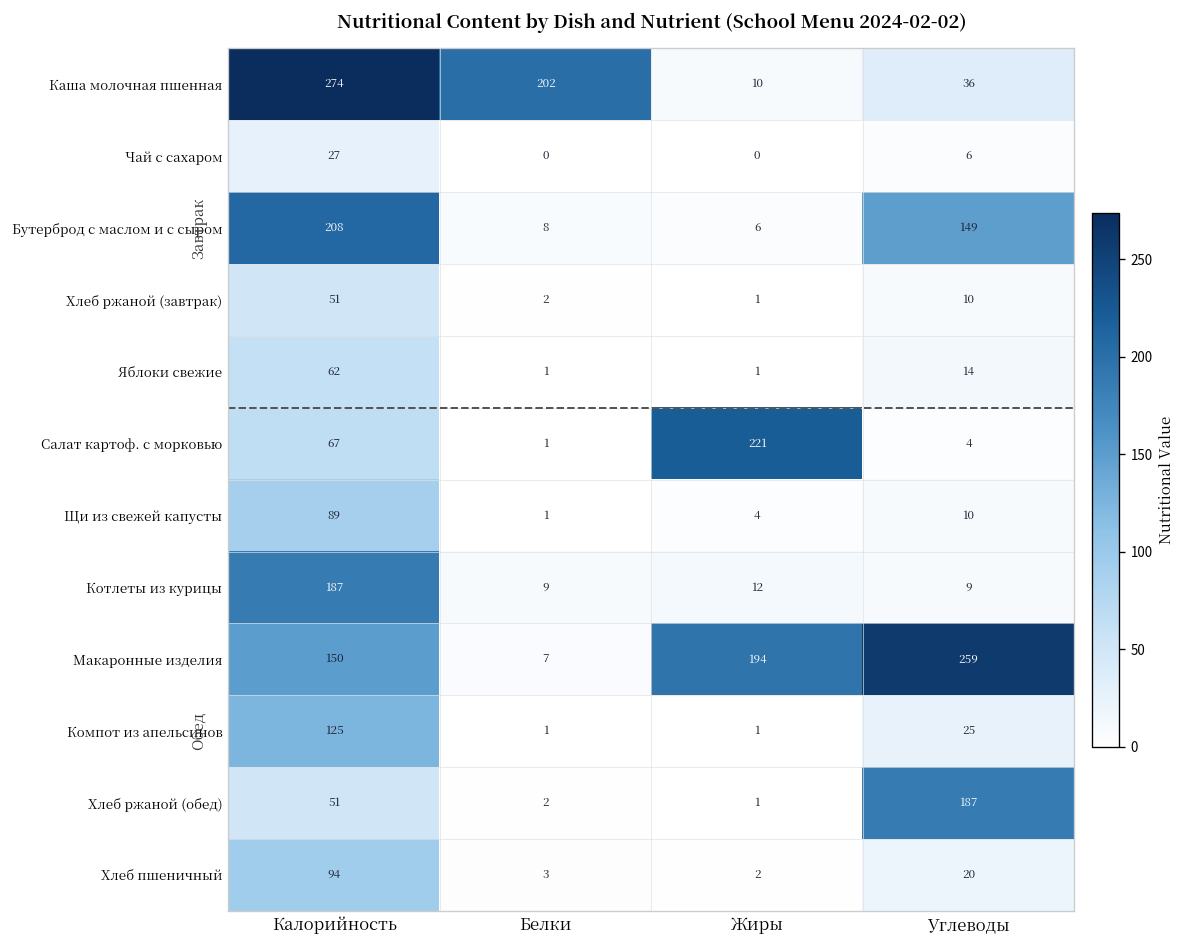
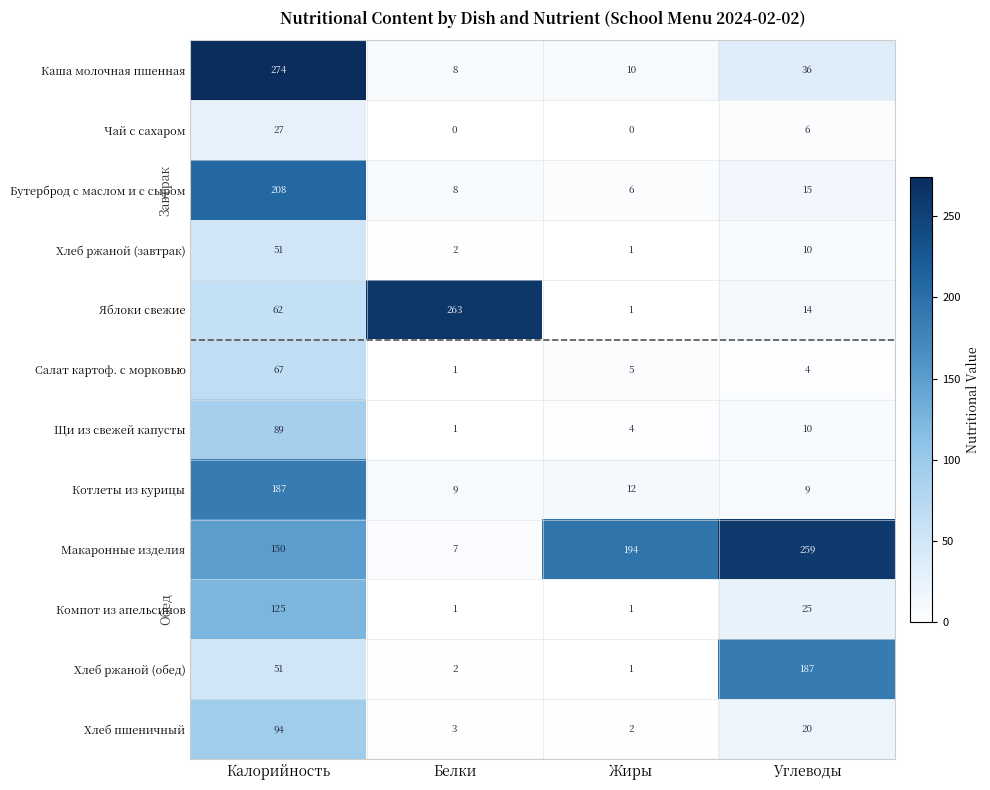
  {
    "Каша молочная пшенная": {
      "Калорийность": 274,
-     "Белки": 202,
+     "Белки": 8,
      "Жиры": 10,
      "Углеводы": 36
    },
    "Чай с сахаром": {
      "Калорийность": 27,
      "Белки": 0,
      "Жиры": 0,
      "Углеводы": 6
    },
    "Бутерброд с маслом и с сыром": {
      "Калорийность": 208,
      "Белки": 8,
      "Жиры": 6,
-     "Углеводы": 149
+     "Углеводы": 15
    },
    "Хлеб ржаной (завтрак)": {
      "Калорийность": 51,
      "Белки": 2,
      "Жиры": 1,
      "Углеводы": 10
    },
    "Яблоки свежие": {
      "Калорийность": 62,
-     "Белки": 1,
+     "Белки": 263,
      "Жиры": 1,
      "Углеводы": 14
    },
    "Салат картоф. с морковью": {
      "Калорийность": 67,
      "Белки": 1,
-     "Жиры": 221,
+     "Жиры": 5,
      "Углеводы": 4
    },
    "Щи из свежей капусты": {
      "Калорийность": 89,
      "Белки": 1,
      "Жиры": 4,
      "Углеводы": 10
    },
    "Котлеты из курицы": {
      "Калорийность": 187,
      "Белки": 9,
      "Жиры": 12,
      "Углеводы": 9
    },
    "Макаронные изделия": {
      "Калорийность": 150,
      "Белки": 7,
      "Жиры": 194,
      "Углеводы": 259
    },
    "Компот из апельсинов": {
      "Калорийность": 125,
      "Белки": 1,
      "Жиры": 1,
      "Углеводы": 25
    },
    "Хлеб ржаной (обед)": {
      "Калорийность": 51,
      "Белки": 2,
      "Жиры": 1,
      "Углеводы": 187
    },
    "Хлеб пшеничный": {
      "Калорийность": 94,
      "Белки": 3,
      "Жиры": 2,
      "Углеводы": 20
    }
  }
